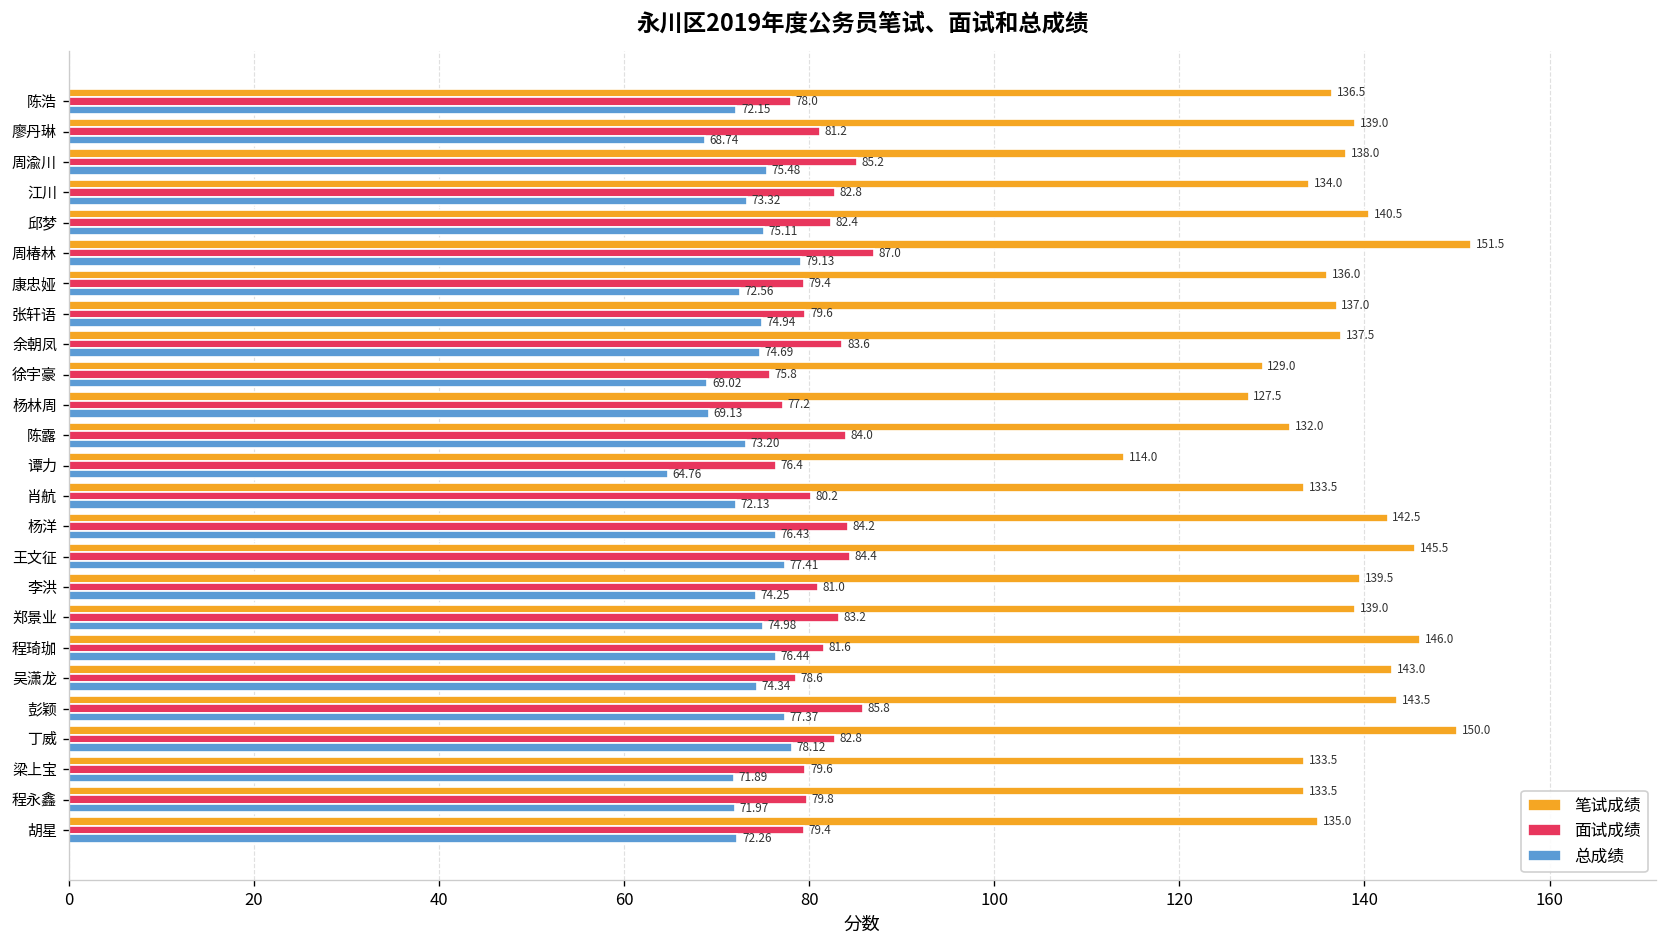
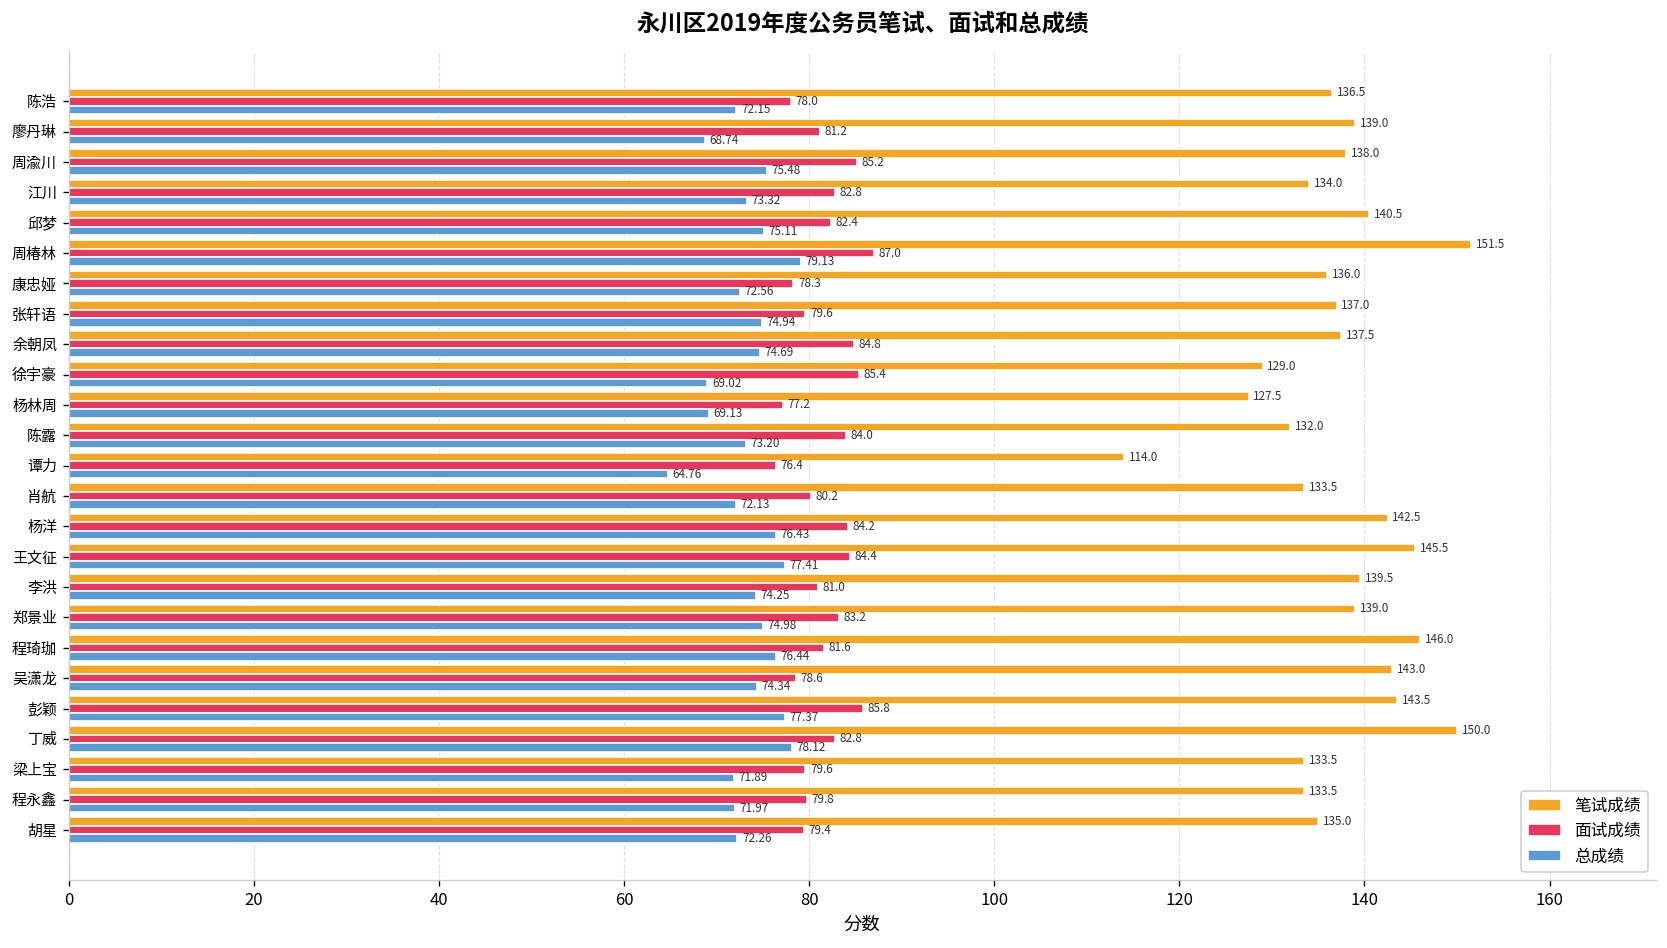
  {
    "笔试成绩": {
      "陈浩": 136.5,
      "廖丹琳": 139.0,
      "周渝川": 138.0,
      "江川": 134.0,
      "邱梦": 140.5,
      "周椿林": 151.5,
      "康忠娅": 136.0,
      "张轩语": 137.0,
      "余朝凤": 137.5,
      "徐宇豪": 129.0,
      "杨林周": 127.5,
      "陈露": 132.0,
      "谭力": 114.0,
      "肖航": 133.5,
      "杨洋": 142.5,
      "王文征": 145.5,
      "李洪": 139.5,
      "郑景业": 139.0,
      "程琦珈": 146.0,
      "吴潇龙": 143.0,
      "彭颖": 143.5,
      "丁威": 150.0,
      "梁上宝": 133.5,
      "程永鑫": 133.5,
      "胡星": 135.0
    },
    "面试成绩": {
      "陈浩": 78.0,
      "廖丹琳": 81.2,
      "周渝川": 85.2,
      "江川": 82.8,
      "邱梦": 82.4,
      "周椿林": 87.0,
-     "康忠娅": 79.4,
+     "康忠娅": 78.3,
      "张轩语": 79.6,
-     "余朝凤": 83.6,
-     "徐宇豪": 75.8,
+     "余朝凤": 84.8,
+     "徐宇豪": 85.4,
      "杨林周": 77.2,
      "陈露": 84.0,
      "谭力": 76.4,
      "肖航": 80.2,
      "杨洋": 84.2,
      "王文征": 84.4,
      "李洪": 81.0,
      "郑景业": 83.2,
      "程琦珈": 81.6,
      "吴潇龙": 78.6,
      "彭颖": 85.8,
      "丁威": 82.8,
      "梁上宝": 79.6,
      "程永鑫": 79.8,
      "胡星": 79.4
    },
    "总成绩": {
      "陈浩": 72.15,
      "廖丹琳": 68.74,
      "周渝川": 75.48,
      "江川": 73.32,
      "邱梦": 75.11,
      "周椿林": 79.13,
      "康忠娅": 72.56,
      "张轩语": 74.94,
      "余朝凤": 74.69,
      "徐宇豪": 69.02,
      "杨林周": 69.13,
      "陈露": 73.20,
      "谭力": 64.76,
      "肖航": 72.13,
      "杨洋": 76.43,
      "王文征": 77.41,
      "李洪": 74.25,
      "郑景业": 74.98,
      "程琦珈": 76.44,
      "吴潇龙": 74.34,
      "彭颖": 77.37,
      "丁威": 78.12,
      "梁上宝": 71.89,
      "程永鑫": 71.97,
      "胡星": 72.26
    }
  }
